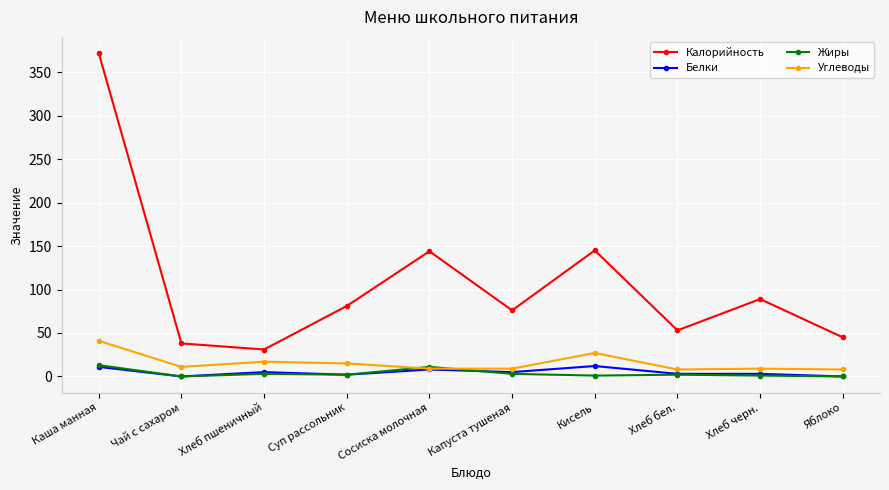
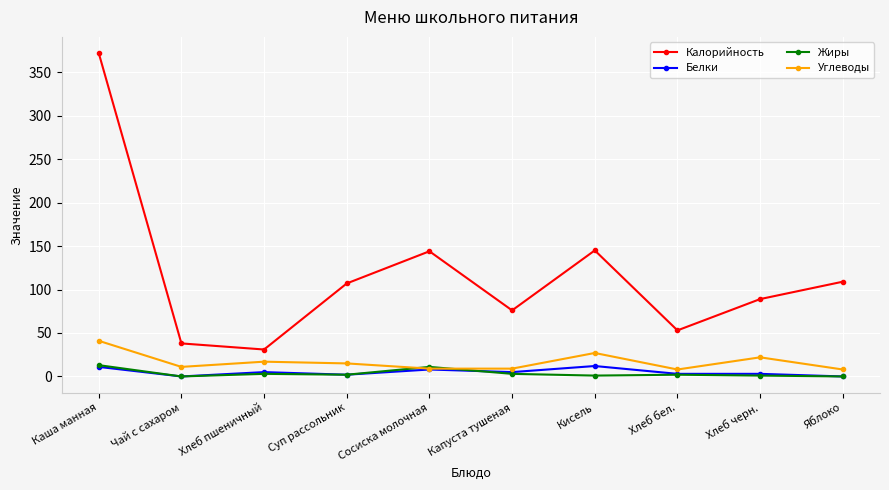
  {
    "Калорийность": {
      "Каша манная": 370,
      "Чай с сахаром": 40,
      "Хлеб пшеничный": 30,
-     "Суп рассольник": 80,
+     "Суп рассольник": 110,
      "Сосиска молочная": 140,
      "Капуста тушеная": 80,
      "Кисель": 150,
      "Хлеб бел.": 50,
      "Хлеб черн.": 90,
-     "Яблоко": 50
+     "Яблоко": 110
    },
    "Белки": {
      "Кисель": 10
    },
    "Жиры": {
      "Кисель": 0
    },
    "Углеводы": {
      "Каша манная": 40,
      "Чай с сахаром": 10,
      "Хлеб пшеничный": 20,
      "Суп рассольник": 20,
      "Капуста тушеная": 10,
      "Кисель": 30,
      "Хлеб бел.": 10,
-     "Хлеб черн.": 10,
+     "Хлеб черн.": 20,
      "Яблоко": 10
    }
  }
